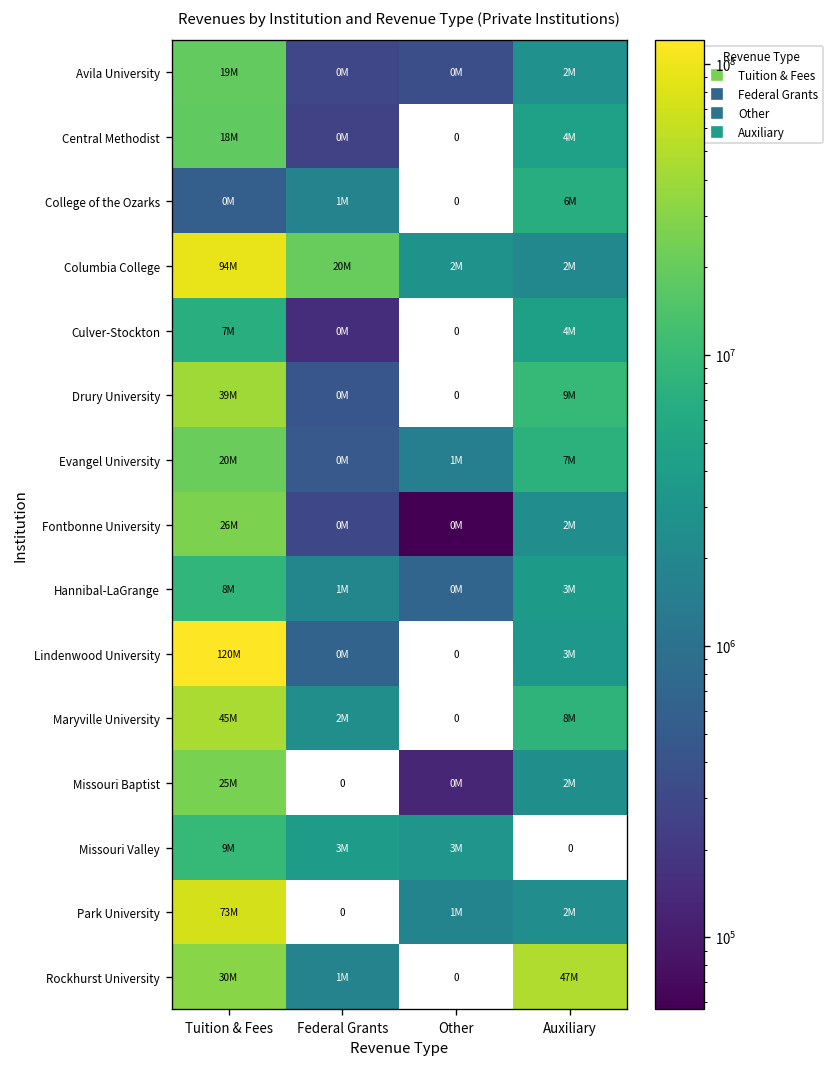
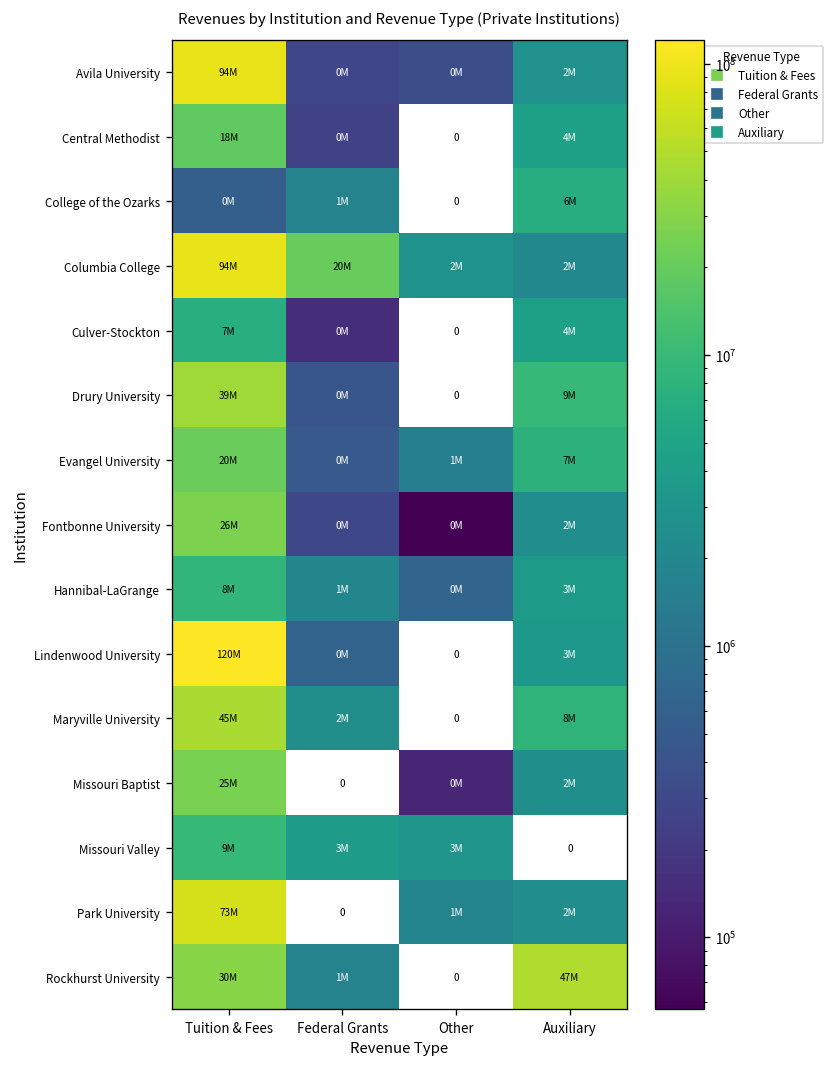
  {
    "Avila University": {
-     "Tuition & Fees": "19M",
+     "Tuition & Fees": "94M",
      "Federal Grants": "0M",
      "Other": "0M",
      "Auxiliary": "2M"
    },
    "Central Methodist": {
      "Tuition & Fees": "18M",
      "Federal Grants": "0M",
      "Auxiliary": "4M"
    },
    "College of the Ozarks": {
      "Tuition & Fees": "0M",
      "Federal Grants": "1M",
      "Auxiliary": "6M"
    },
    "Columbia College": {
      "Tuition & Fees": "94M",
      "Federal Grants": "20M",
      "Other": "2M",
      "Auxiliary": "2M"
    },
    "Culver-Stockton": {
      "Tuition & Fees": "7M",
      "Federal Grants": "0M",
      "Auxiliary": "4M"
    },
    "Drury University": {
      "Tuition & Fees": "39M",
      "Federal Grants": "0M",
      "Auxiliary": "9M"
    },
    "Evangel University": {
      "Tuition & Fees": "20M",
      "Federal Grants": "0M",
      "Other": "1M",
      "Auxiliary": "7M"
    },
    "Fontbonne University": {
      "Tuition & Fees": "26M",
      "Federal Grants": "0M",
      "Other": "0M",
      "Auxiliary": "2M"
    },
    "Hannibal-LaGrange": {
      "Tuition & Fees": "8M",
      "Federal Grants": "1M",
      "Other": "0M",
      "Auxiliary": "3M"
    },
    "Lindenwood University": {
      "Tuition & Fees": "120M",
      "Federal Grants": "0M",
      "Auxiliary": "3M"
    },
    "Maryville University": {
      "Tuition & Fees": "45M",
      "Federal Grants": "2M",
      "Auxiliary": "8M"
    },
    "Missouri Baptist": {
      "Tuition & Fees": "25M",
      "Other": "0M",
      "Auxiliary": "2M"
    },
    "Missouri Valley": {
      "Tuition & Fees": "9M",
      "Federal Grants": "3M",
      "Other": "3M"
    },
    "Park University": {
      "Tuition & Fees": "73M",
      "Other": "1M",
      "Auxiliary": "2M"
    },
    "Rockhurst University": {
      "Tuition & Fees": "30M",
      "Federal Grants": "1M",
      "Auxiliary": "47M"
    }
  }
